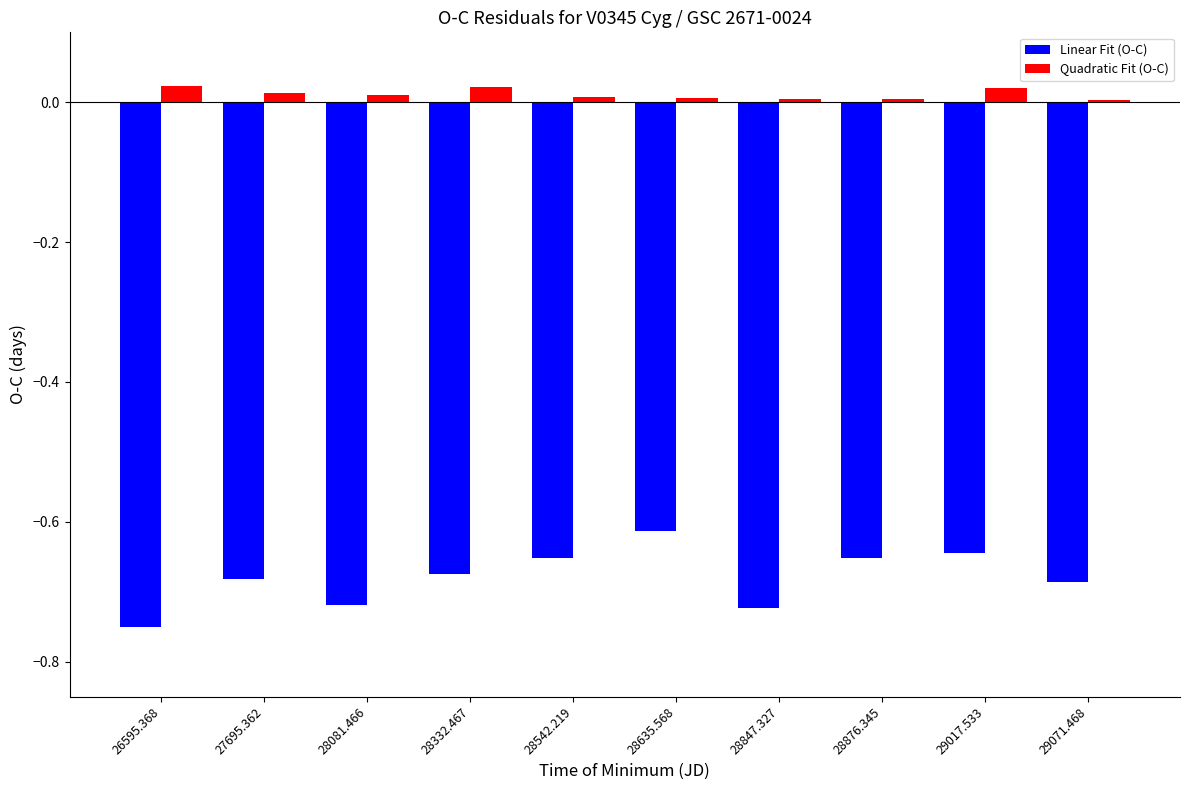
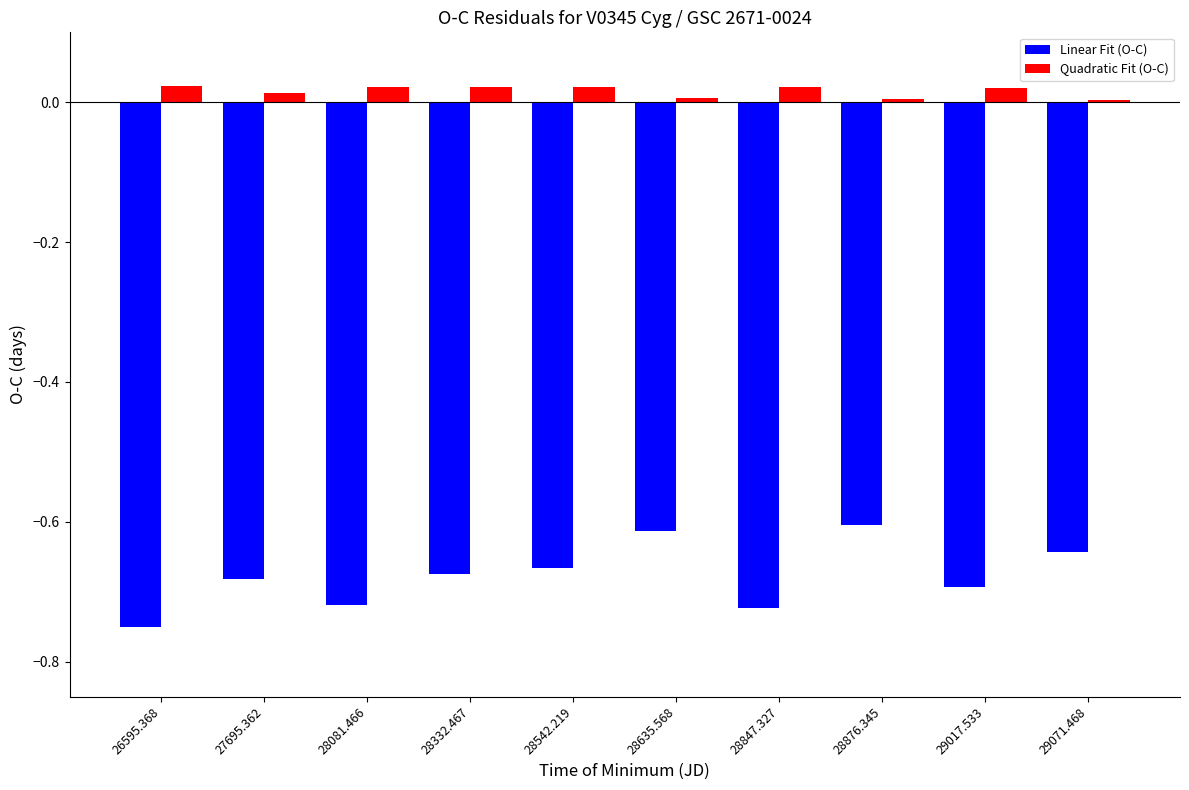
  {
    "Linear Fit (O-C)": {
      "26595.368": -0.75,
      "27695.362": -0.68,
      "28081.466": -0.72,
      "28332.467": -0.68,
-     "28542.219": -0.65,
+     "28542.219": -0.67,
      "28635.568": -0.61,
      "28847.327": -0.72,
-     "28876.345": -0.65,
-     "29017.533": -0.65,
-     "29071.468": -0.69
+     "28876.345": -0.60,
+     "29017.533": -0.69,
+     "29071.468": -0.64
    },
    "Quadratic Fit (O-C)": {
      "26595.368": 0.02,
      "27695.362": 0.01,
-     "28081.466": 0.01,
+     "28081.466": 0.02,
      "28332.467": 0.02,
-     "28542.219": 0.01,
+     "28542.219": 0.02,
      "28635.568": 0.01,
-     "28847.327": 0.01,
+     "28847.327": 0.02,
      "28876.345": 0.00,
      "29017.533": 0.02,
      "29071.468": 0.00
    }
  }
